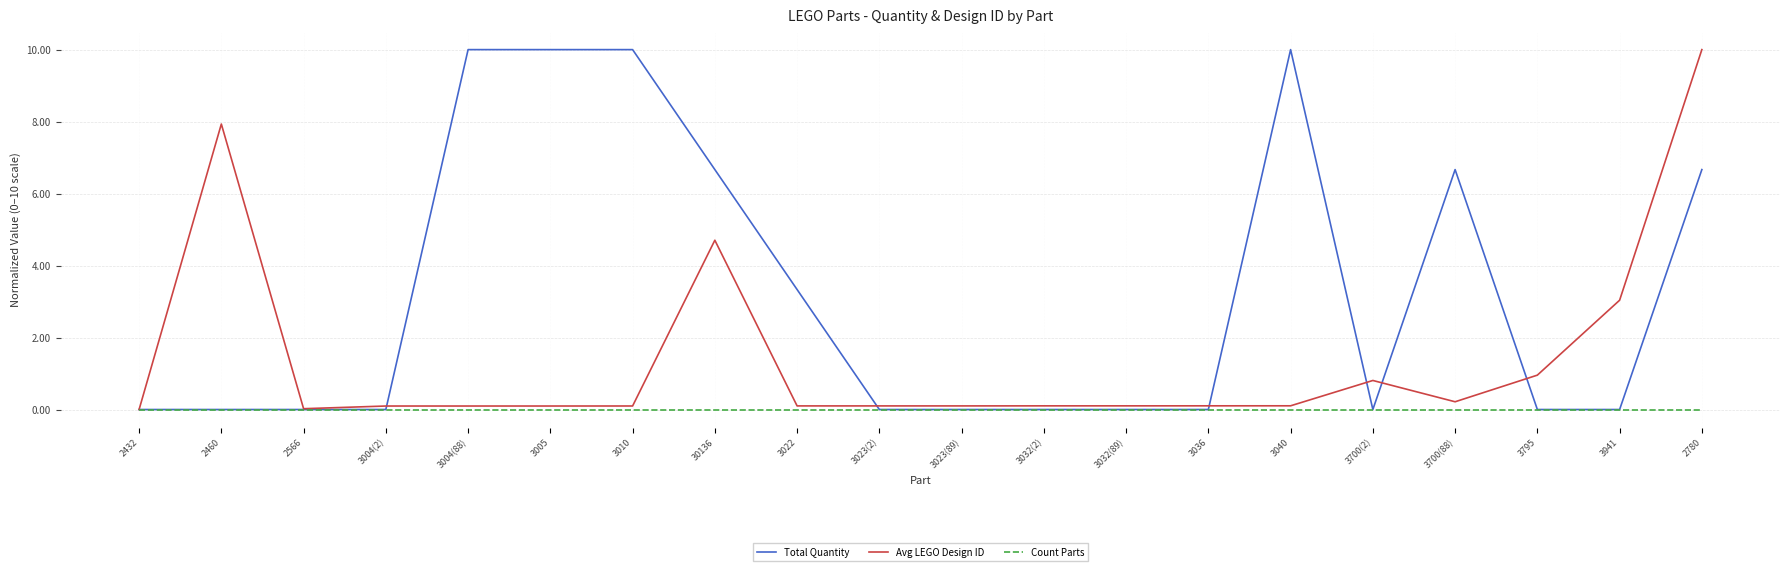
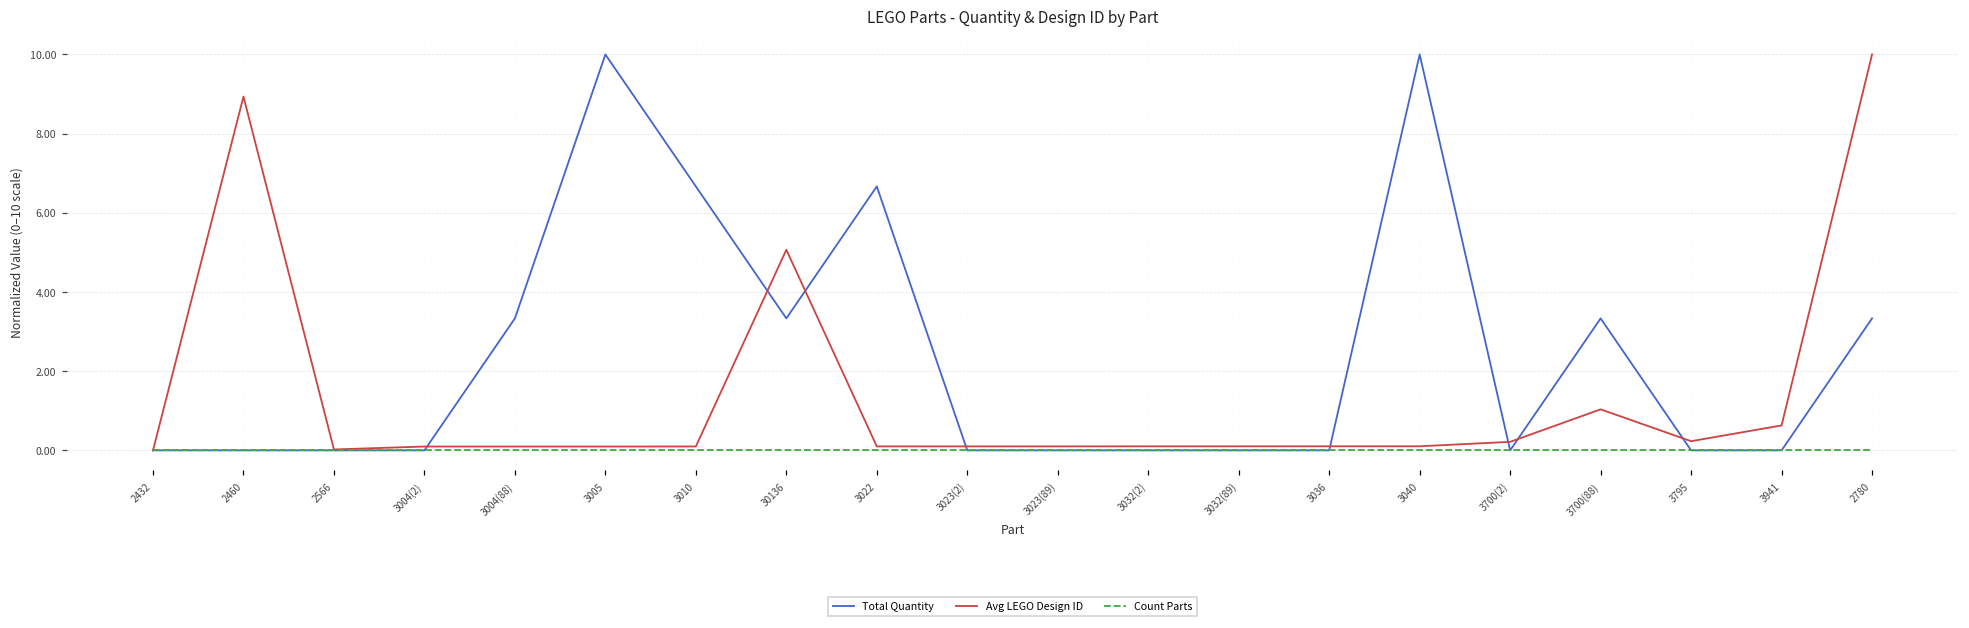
  {
    "Total Quantity": {
-     "3004(88)": 10.0,
+     "3004(88)": 3.3,
      "3005": 10.0,
-     "3010": 10.0,
-     "30136": 6.7,
-     "3022": 3.3,
+     "3010": 6.7,
+     "30136": 3.3,
+     "3022": 6.7,
      "3040": 10.0,
-     "3700(88)": 6.7,
-     "2780": 6.7
+     "3700(88)": 3.3,
+     "2780": 3.3
    },
    "Avg LEGO Design ID": {
-     "2460": 7.9,
+     "2460": 8.9,
      "3004(2)": 0.1,
      "3004(88)": 0.1,
      "3005": 0.1,
      "3010": 0.1,
-     "30136": 4.7,
+     "30136": 5.1,
      "3022": 0.1,
      "3023(2)": 0.1,
      "3023(89)": 0.1,
      "3032(2)": 0.1,
      "3032(89)": 0.1,
      "3036": 0.1,
      "3040": 0.1,
-     "3700(2)": 0.8,
-     "3700(88)": 0.2,
-     "3795": 1.0,
-     "3941": 3.0,
+     "3700(2)": 0.2,
+     "3700(88)": 1.0,
+     "3795": 0.2,
+     "3941": 0.6,
      "2780": 10.0
    },
    "Count Parts": {
      "3004(88)": 0.0,
      "3005": 0.0,
      "3010": 0.0,
      "30136": 0.0,
      "3022": 0.0,
      "3040": 0.0,
      "3700(88)": 0.0,
      "2780": 0.0
    }
  }
